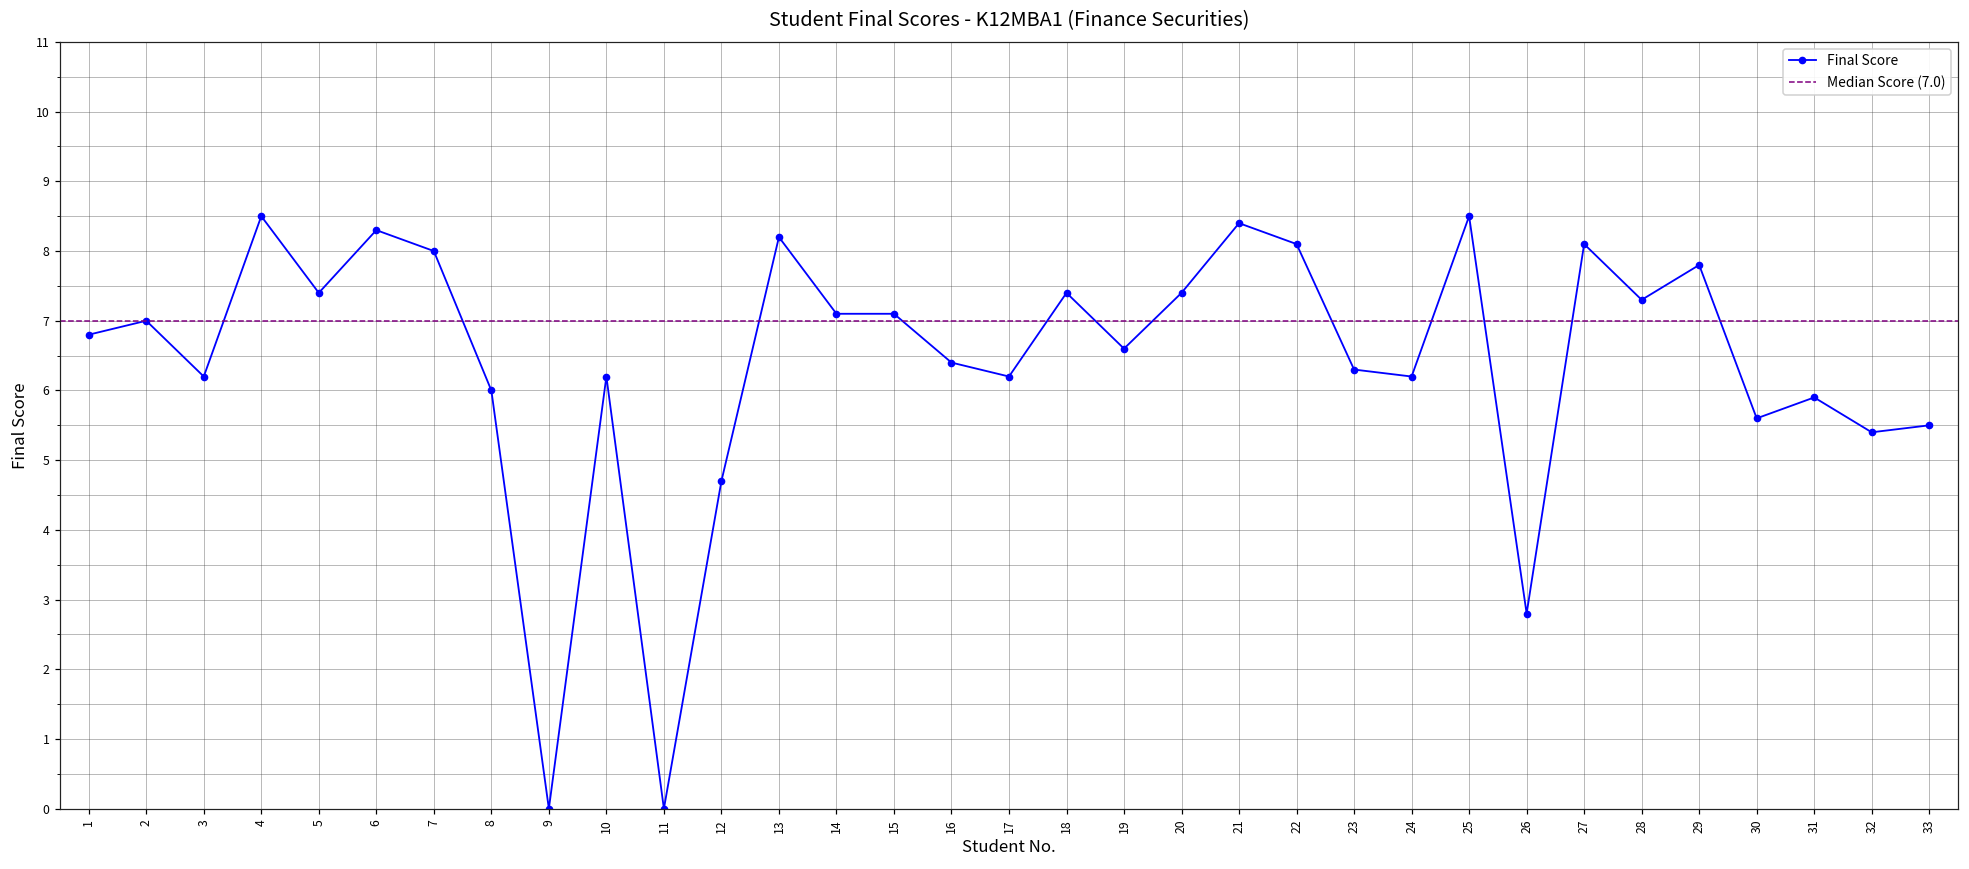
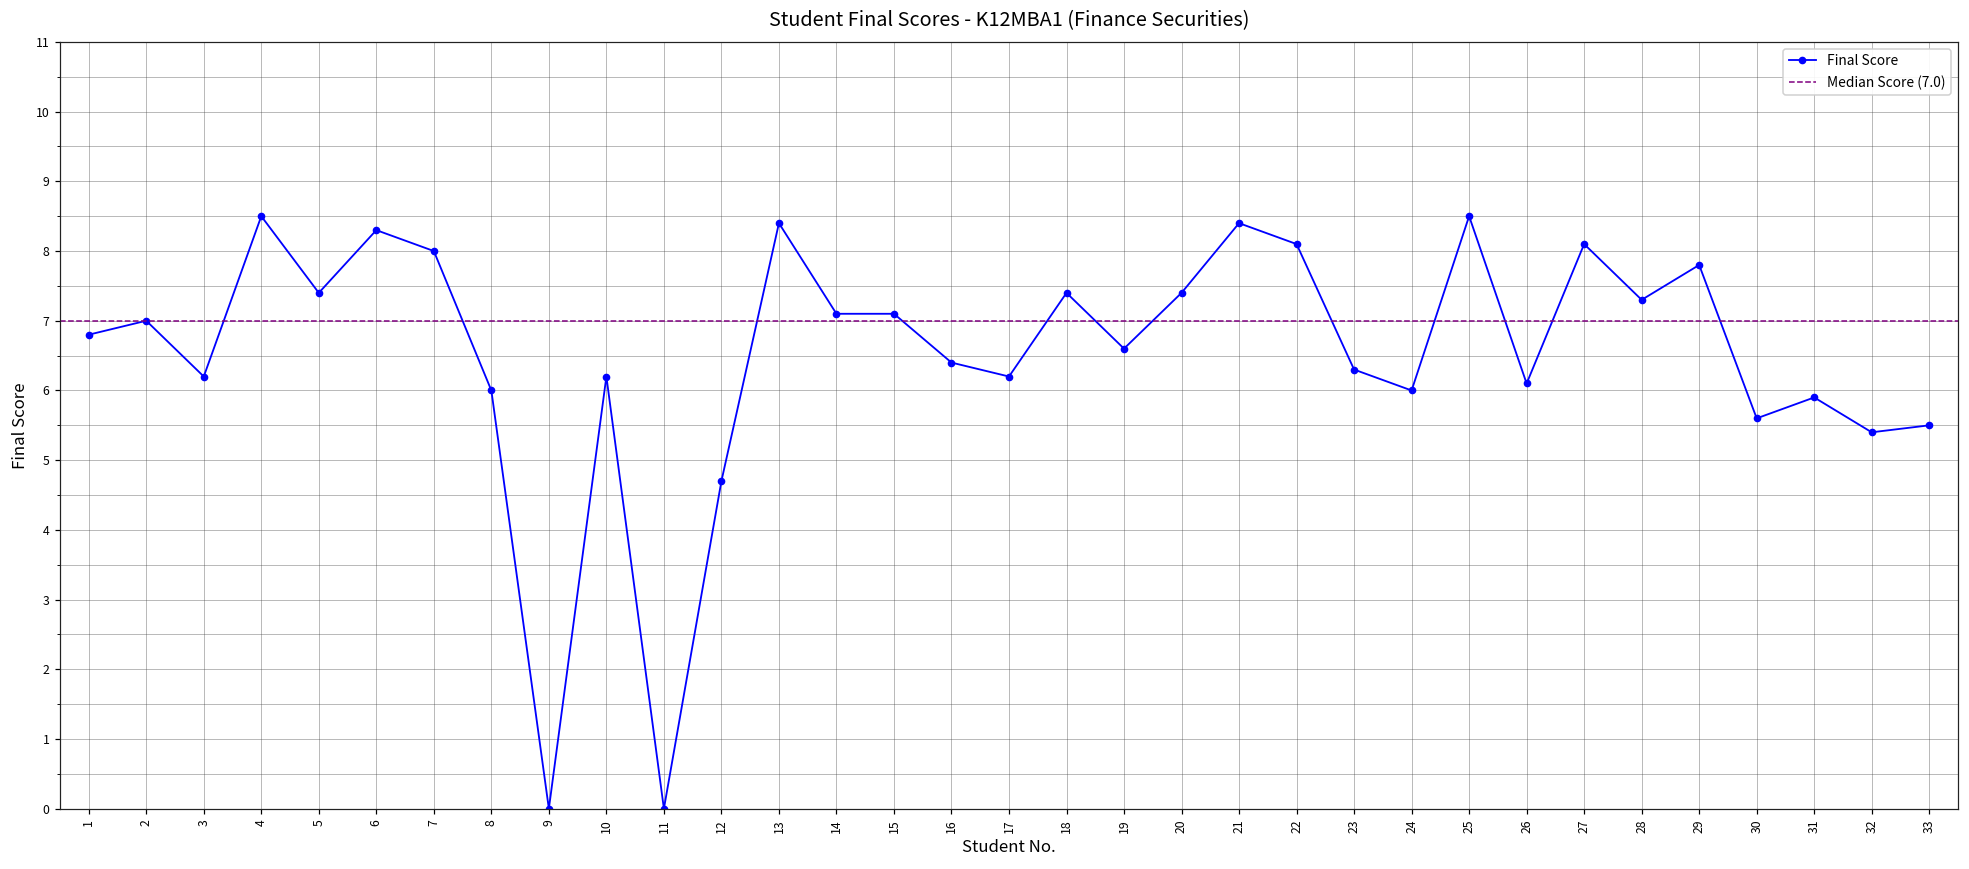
  {
    "1": 6.8,
    "2": 7.0,
    "3": 6.2,
    "4": 8.5,
    "5": 7.4,
    "6": 8.3,
    "7": 8.0,
    "8": 6.0,
    "9": 0.0,
    "10": 6.2,
    "11": 0.0,
    "12": 4.7,
-   "13": 8.2,
+   "13": 8.4,
    "14": 7.1,
    "15": 7.1,
    "16": 6.4,
    "17": 6.2,
    "18": 7.4,
    "19": 6.6,
    "20": 7.4,
    "21": 8.4,
    "22": 8.1,
    "23": 6.3,
-   "24": 6.2,
+   "24": 6.0,
    "25": 8.5,
-   "26": 2.8,
+   "26": 6.1,
    "27": 8.1,
    "28": 7.3,
    "29": 7.8,
    "30": 5.6,
    "31": 5.9,
    "32": 5.4,
    "33": 5.5
  }
